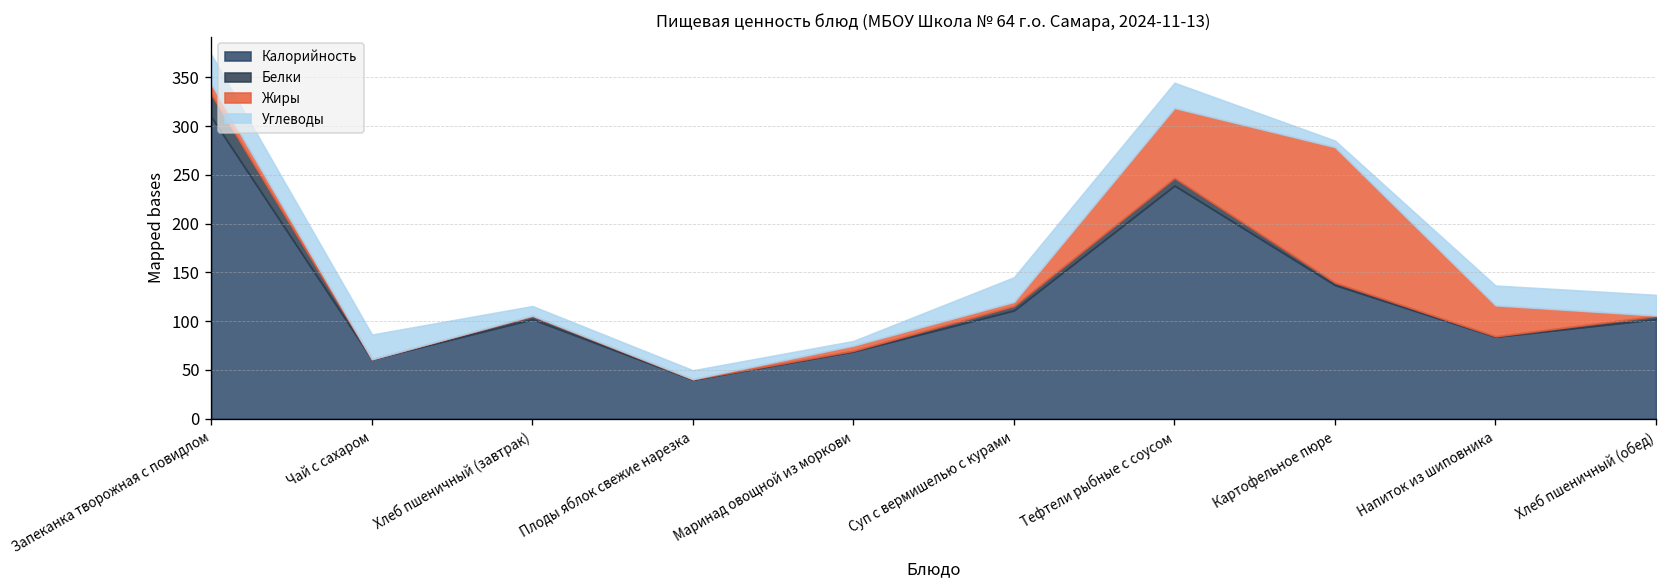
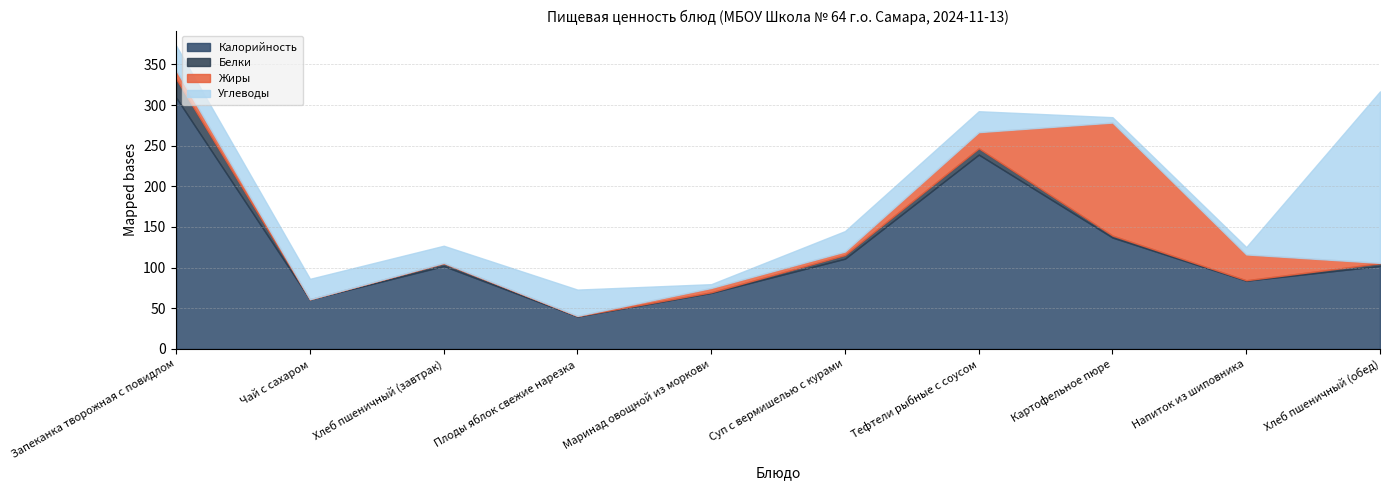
  {
    "Жиры": {
      "Запеканка творожная с повидлом": 10,
      "Маринад овощной из моркови": 10,
      "Суп с вермишелью с курами": 0,
-     "Тефтели рыбные с соусом": 70,
+     "Тефтели рыбные с соусом": 20,
      "Картофельное пюре": 140,
      "Напиток из шиповника": 30
    },
    "Углеводы": {
      "Запеканка творожная с повидлом": 30,
      "Чай с сахаром": 30,
-     "Хлеб пшеничный (завтрак)": 10,
-     "Плоды яблок свежие нарезка": 10,
+     "Хлеб пшеничный (завтрак)": 20,
+     "Плоды яблок свежие нарезка": 30,
      "Маринад овощной из моркови": 0,
      "Суп с вермишелью с курами": 30,
      "Тефтели рыбные с соусом": 30,
      "Картофельное пюре": 10,
-     "Напиток из шиповника": 20,
-     "Хлеб пшеничный (обед)": 20
+     "Напиток из шиповника": 10,
+     "Хлеб пшеничный (обед)": 210
    }
  }
